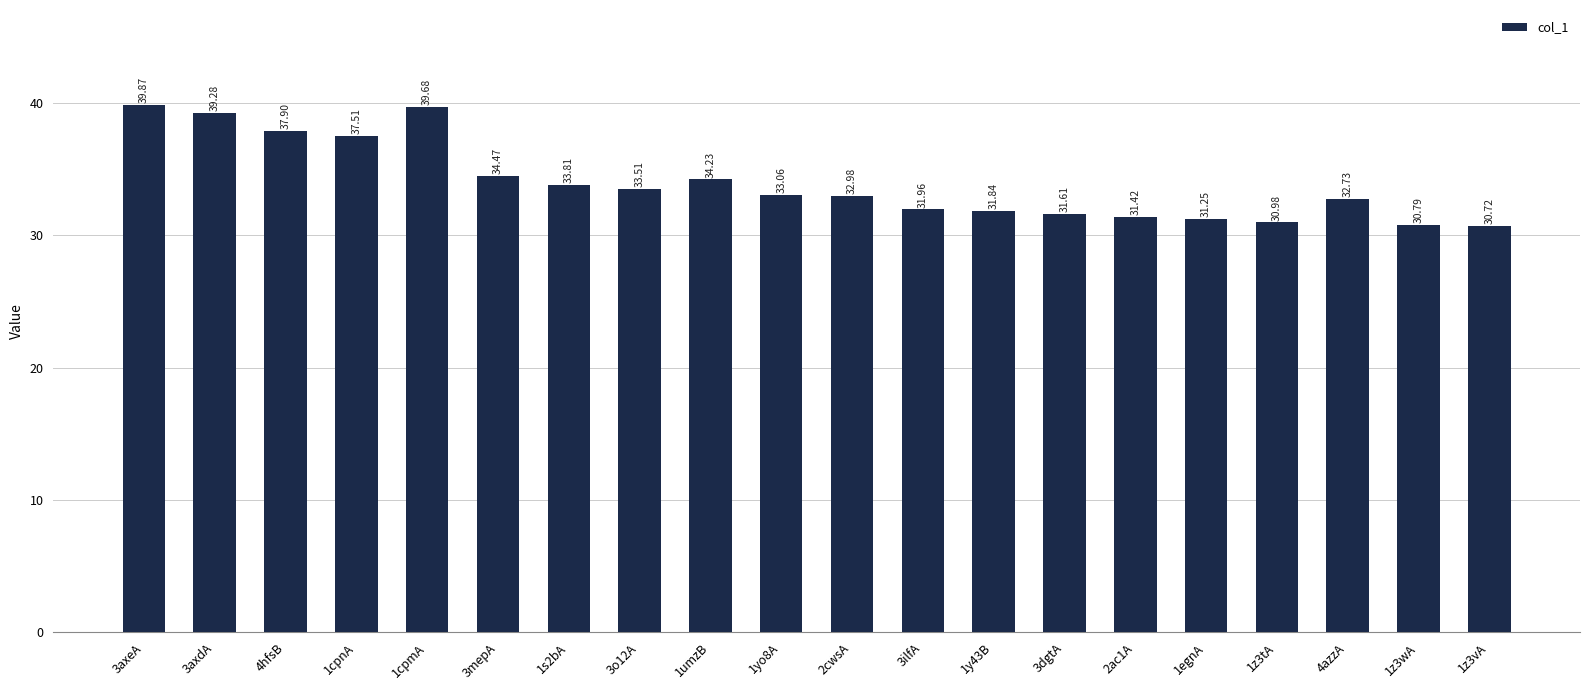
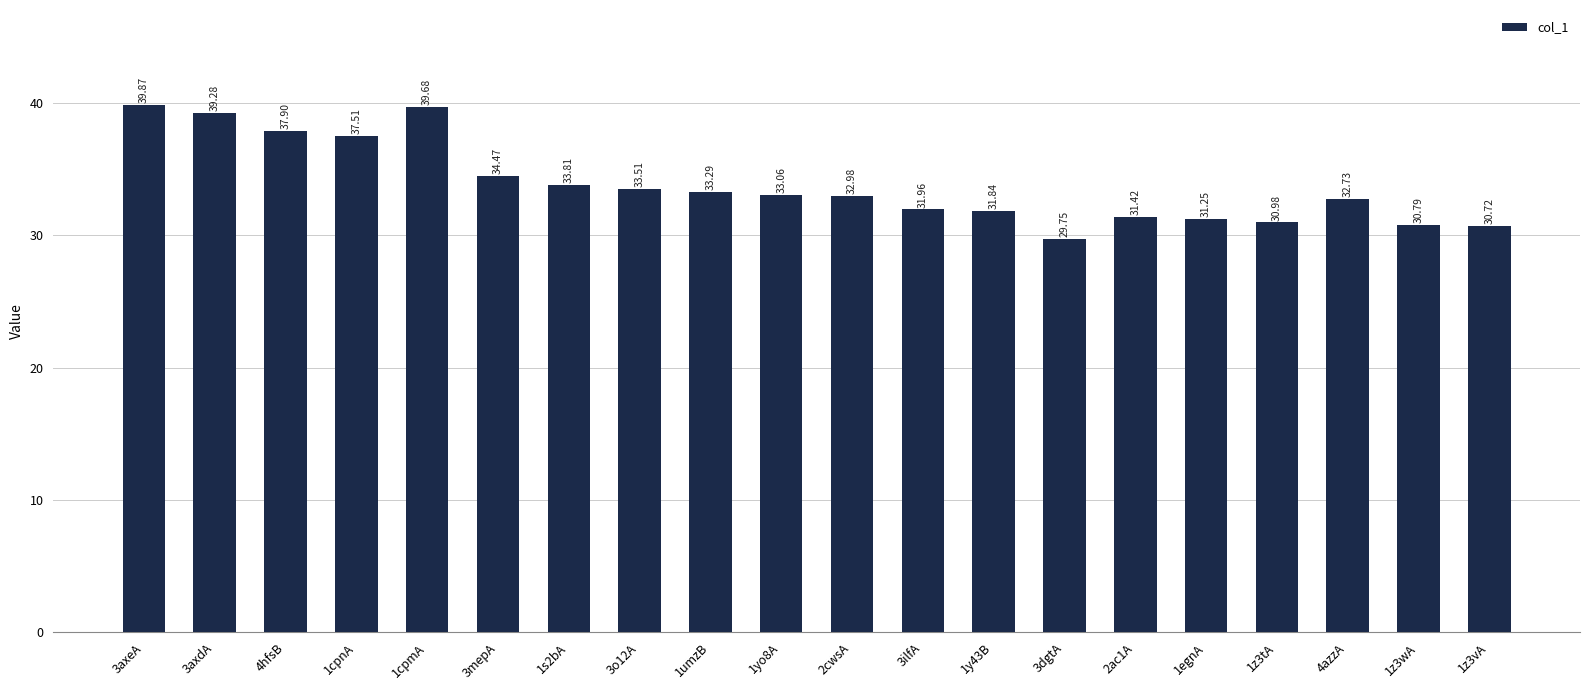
  {
    "3axeA": 39.87,
    "3axdA": 39.28,
    "4hfsB": 37.90,
    "1cpnA": 37.51,
    "1cpmA": 39.68,
    "3mepA": 34.47,
    "1s2bA": 33.81,
    "3o12A": 33.51,
-   "1umzB": 34.23,
+   "1umzB": 33.29,
    "1yo8A": 33.06,
    "2cwsA": 32.98,
    "3ilfA": 31.96,
    "1y43B": 31.84,
-   "3dgtA": 31.61,
+   "3dgtA": 29.75,
    "2ac1A": 31.42,
    "1egnA": 31.25,
    "1z3tA": 30.98,
    "4azzA": 32.73,
    "1z3wA": 30.79,
    "1z3vA": 30.72
  }
